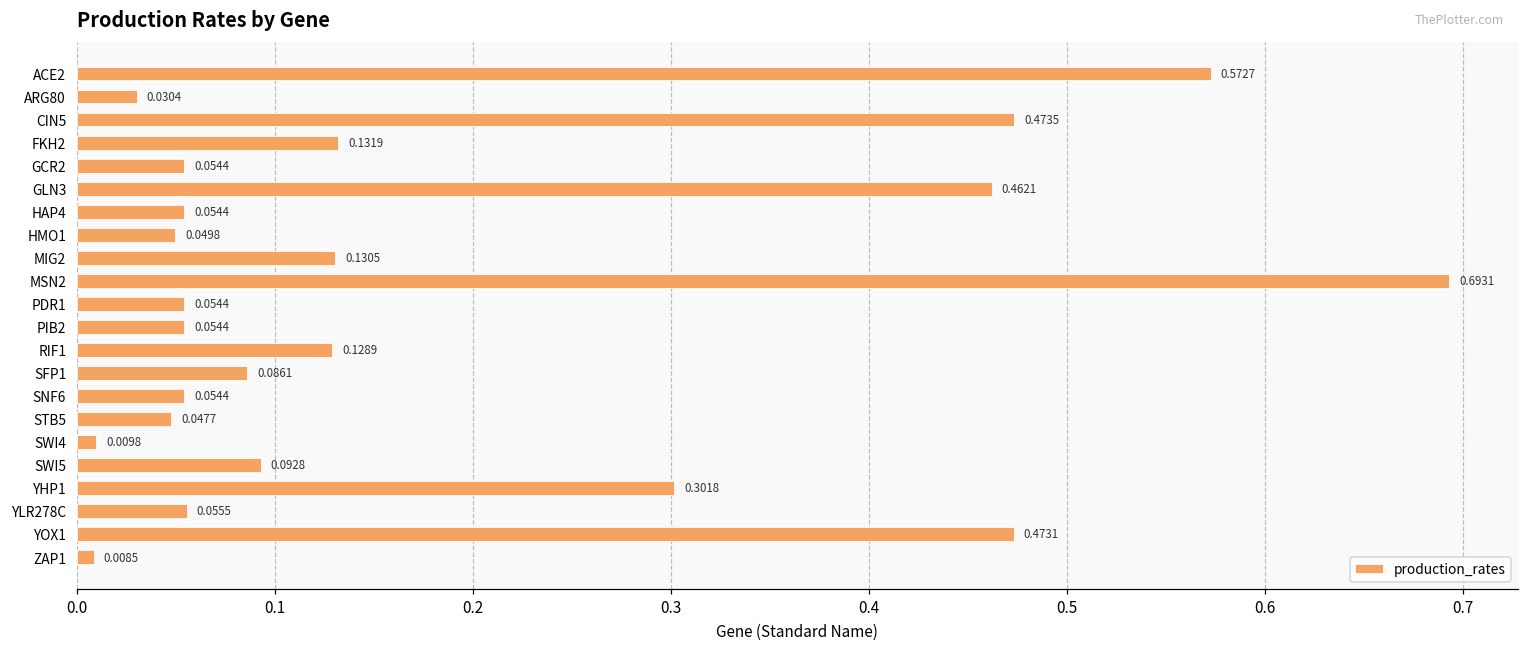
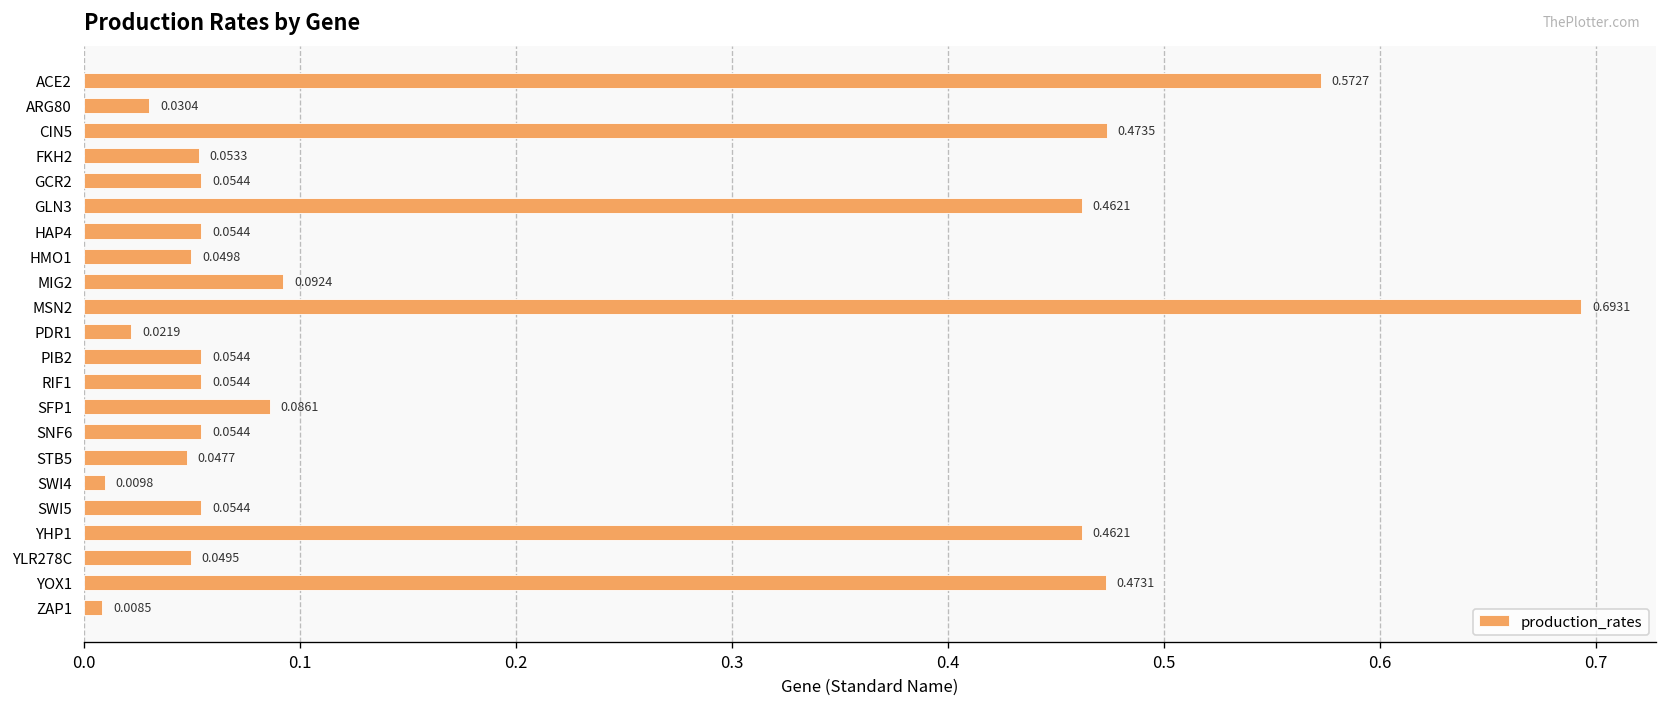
  {
    "ACE2": 0.5727,
    "ARG80": 0.0304,
    "CIN5": 0.4735,
-   "FKH2": 0.1319,
+   "FKH2": 0.0533,
    "GCR2": 0.0544,
    "GLN3": 0.4621,
    "HAP4": 0.0544,
    "HMO1": 0.0498,
-   "MIG2": 0.1305,
+   "MIG2": 0.0924,
    "MSN2": 0.6931,
-   "PDR1": 0.0544,
+   "PDR1": 0.0219,
    "PIB2": 0.0544,
-   "RIF1": 0.1289,
+   "RIF1": 0.0544,
    "SFP1": 0.0861,
    "SNF6": 0.0544,
    "STB5": 0.0477,
    "SWI4": 0.0098,
-   "SWI5": 0.0928,
-   "YHP1": 0.3018,
-   "YLR278C": 0.0555,
+   "SWI5": 0.0544,
+   "YHP1": 0.4621,
+   "YLR278C": 0.0495,
    "YOX1": 0.4731,
    "ZAP1": 0.0085
  }
